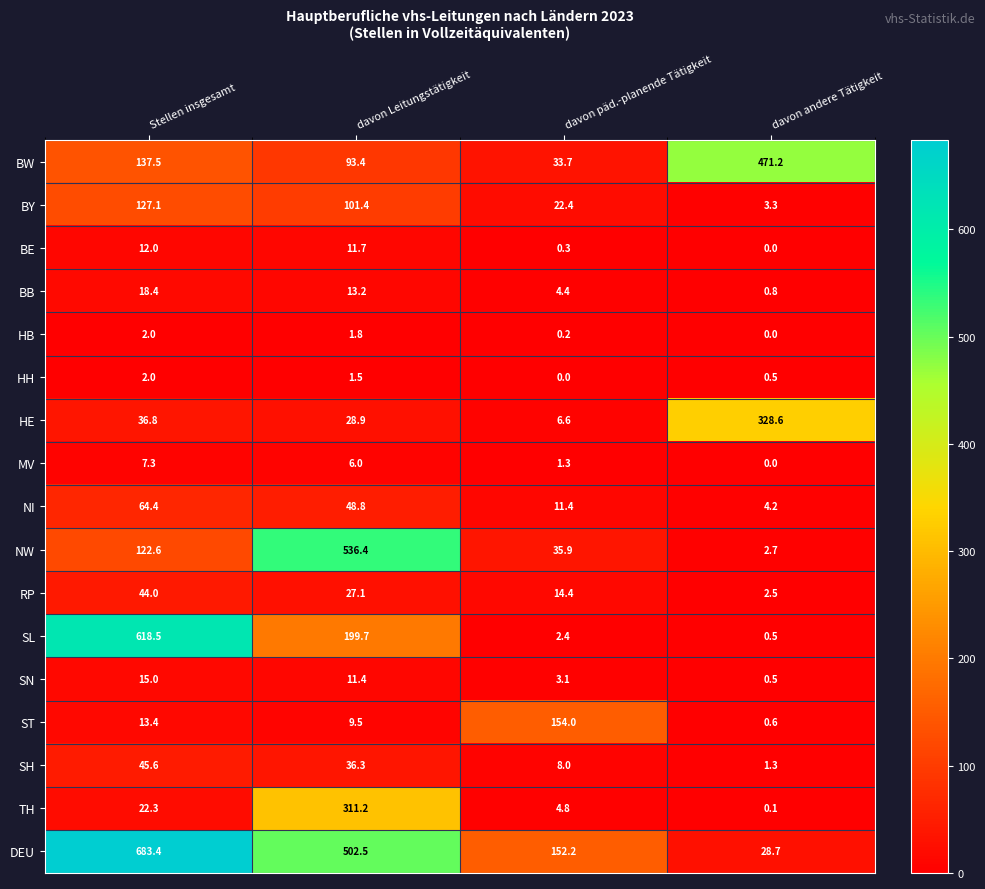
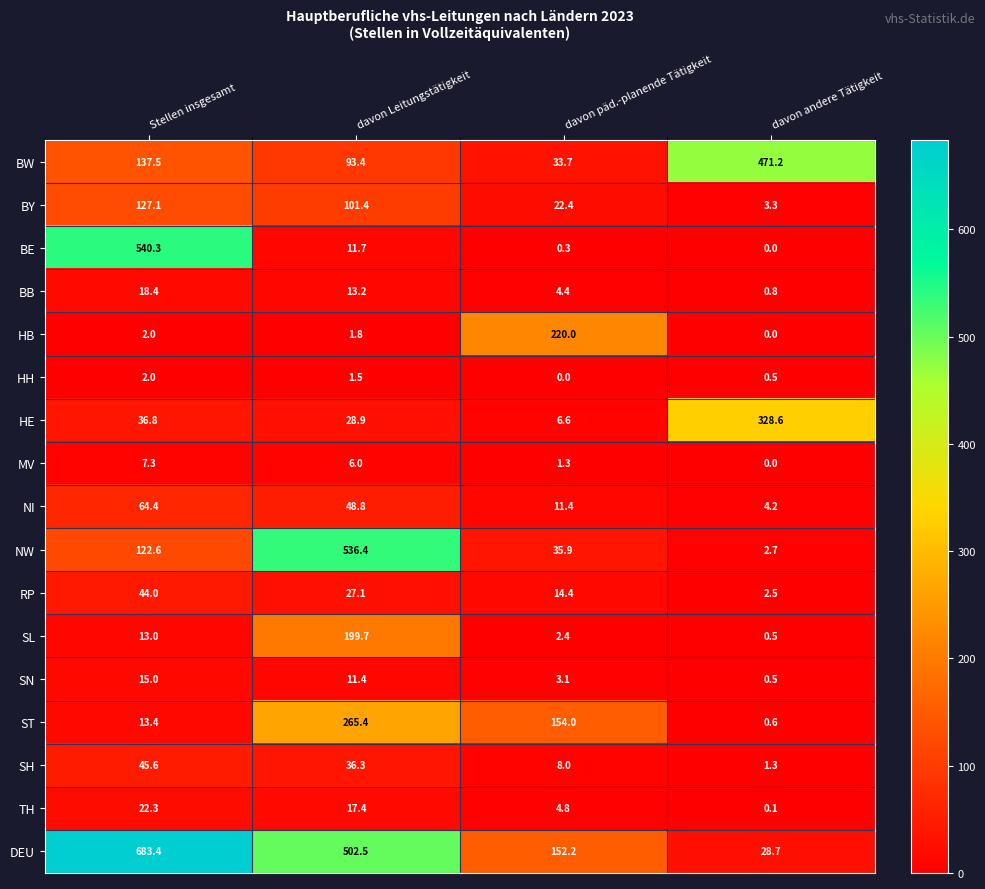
  {
    "BW": {
      "Stellen insgesamt": 137.5,
      "davon Leitungstätigkeit": 93.4,
      "davon päd.-planende Tätigkeit": 33.7,
      "davon andere Tätigkeit": 471.2
    },
    "BY": {
      "Stellen insgesamt": 127.1,
      "davon Leitungstätigkeit": 101.4,
      "davon päd.-planende Tätigkeit": 22.4,
      "davon andere Tätigkeit": 3.3
    },
    "BE": {
-     "Stellen insgesamt": 12.0,
+     "Stellen insgesamt": 540.3,
      "davon Leitungstätigkeit": 11.7,
      "davon päd.-planende Tätigkeit": 0.3,
      "davon andere Tätigkeit": 0.0
    },
    "BB": {
      "Stellen insgesamt": 18.4,
      "davon Leitungstätigkeit": 13.2,
      "davon päd.-planende Tätigkeit": 4.4,
      "davon andere Tätigkeit": 0.8
    },
    "HB": {
      "Stellen insgesamt": 2.0,
      "davon Leitungstätigkeit": 1.8,
-     "davon päd.-planende Tätigkeit": 0.2,
+     "davon päd.-planende Tätigkeit": 220.0,
      "davon andere Tätigkeit": 0.0
    },
    "HH": {
      "Stellen insgesamt": 2.0,
      "davon Leitungstätigkeit": 1.5,
      "davon päd.-planende Tätigkeit": 0.0,
      "davon andere Tätigkeit": 0.5
    },
    "HE": {
      "Stellen insgesamt": 36.8,
      "davon Leitungstätigkeit": 28.9,
      "davon päd.-planende Tätigkeit": 6.6,
      "davon andere Tätigkeit": 328.6
    },
    "MV": {
      "Stellen insgesamt": 7.3,
      "davon Leitungstätigkeit": 6.0,
      "davon päd.-planende Tätigkeit": 1.3,
      "davon andere Tätigkeit": 0.0
    },
    "NI": {
      "Stellen insgesamt": 64.4,
      "davon Leitungstätigkeit": 48.8,
      "davon päd.-planende Tätigkeit": 11.4,
      "davon andere Tätigkeit": 4.2
    },
    "NW": {
      "Stellen insgesamt": 122.6,
      "davon Leitungstätigkeit": 536.4,
      "davon päd.-planende Tätigkeit": 35.9,
      "davon andere Tätigkeit": 2.7
    },
    "RP": {
      "Stellen insgesamt": 44.0,
      "davon Leitungstätigkeit": 27.1,
      "davon päd.-planende Tätigkeit": 14.4,
      "davon andere Tätigkeit": 2.5
    },
    "SL": {
-     "Stellen insgesamt": 618.5,
+     "Stellen insgesamt": 13.0,
      "davon Leitungstätigkeit": 199.7,
      "davon päd.-planende Tätigkeit": 2.4,
      "davon andere Tätigkeit": 0.5
    },
    "SN": {
      "Stellen insgesamt": 15.0,
      "davon Leitungstätigkeit": 11.4,
      "davon päd.-planende Tätigkeit": 3.1,
      "davon andere Tätigkeit": 0.5
    },
    "ST": {
      "Stellen insgesamt": 13.4,
-     "davon Leitungstätigkeit": 9.5,
+     "davon Leitungstätigkeit": 265.4,
      "davon päd.-planende Tätigkeit": 154.0,
      "davon andere Tätigkeit": 0.6
    },
    "SH": {
      "Stellen insgesamt": 45.6,
      "davon Leitungstätigkeit": 36.3,
      "davon päd.-planende Tätigkeit": 8.0,
      "davon andere Tätigkeit": 1.3
    },
    "TH": {
      "Stellen insgesamt": 22.3,
-     "davon Leitungstätigkeit": 311.2,
+     "davon Leitungstätigkeit": 17.4,
      "davon päd.-planende Tätigkeit": 4.8,
      "davon andere Tätigkeit": 0.1
    },
    "DEU": {
      "Stellen insgesamt": 683.4,
      "davon Leitungstätigkeit": 502.5,
      "davon päd.-planende Tätigkeit": 152.2,
      "davon andere Tätigkeit": 28.7
    }
  }
